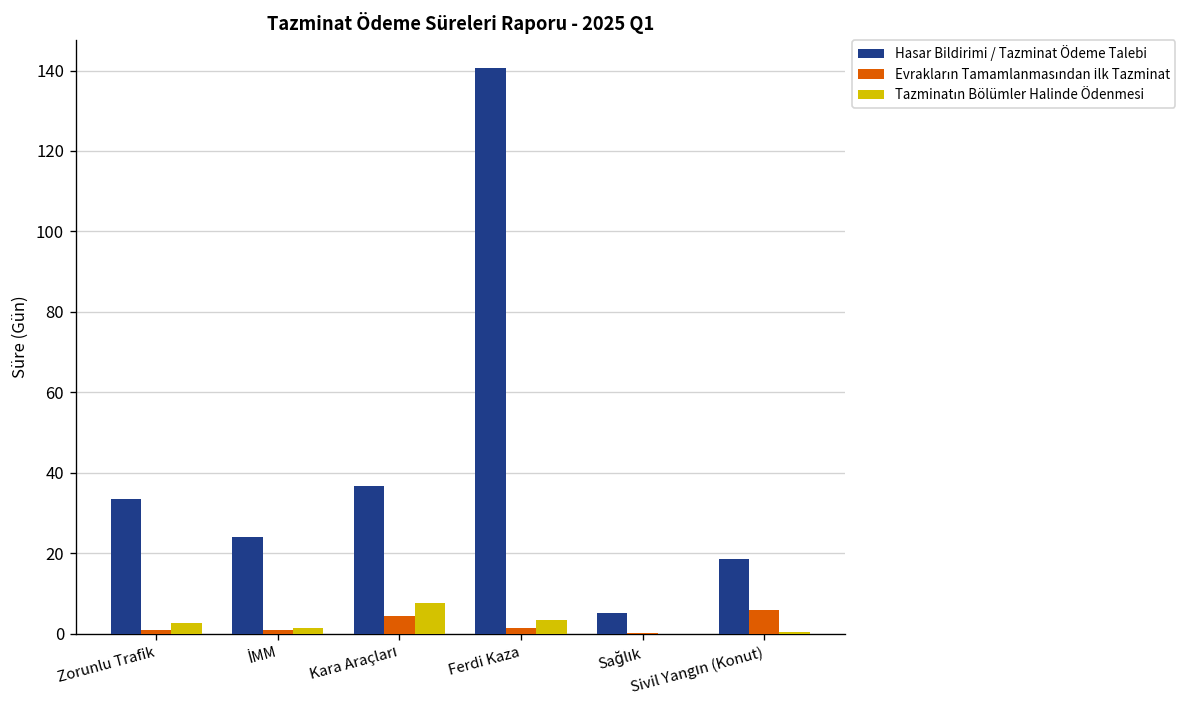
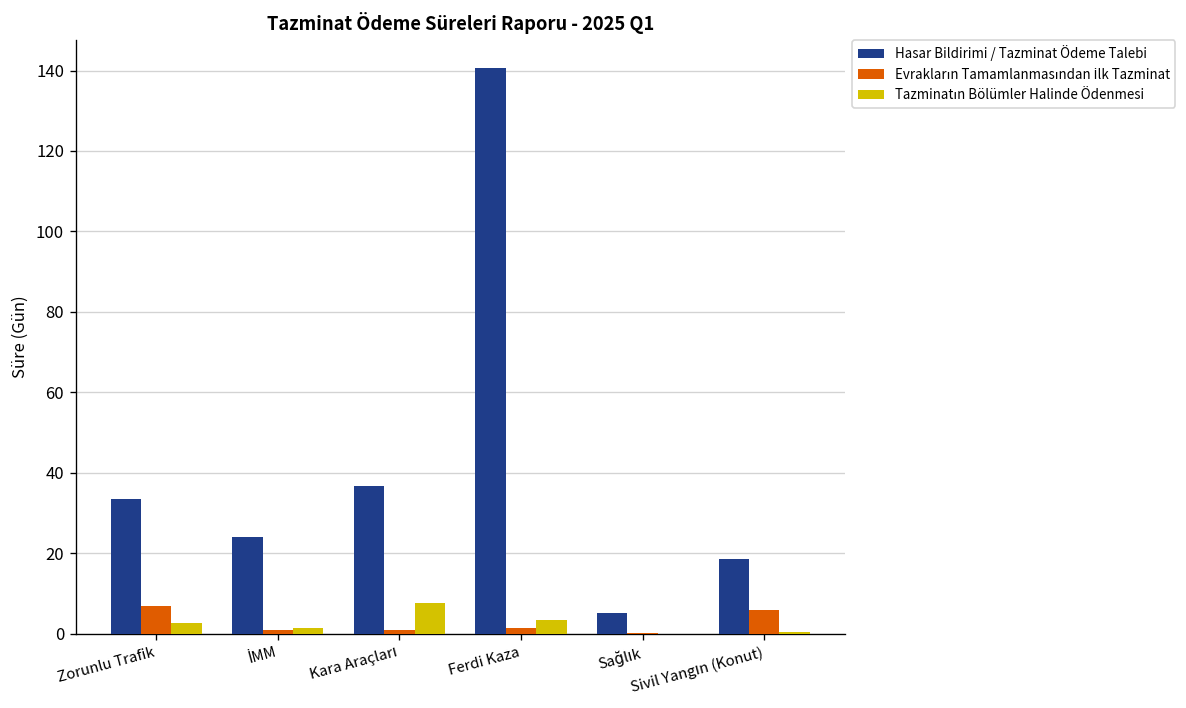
  {
    "Hasar Bildirimi / Tazminat Ödeme Talebi": {
      "Zorunlu Trafik": 33,
      "İMM": 24,
      "Kara Araçları": 37,
      "Ferdi Kaza": 141,
      "Sağlık": 5,
      "Sivil Yangın (Konut)": 19
    },
    "Evrakların Tamamlanmasından İlk Tazminat": {
-     "Zorunlu Trafik": 1,
+     "Zorunlu Trafik": 7,
      "İMM": 1,
-     "Kara Araçları": 4,
+     "Kara Araçları": 1,
      "Ferdi Kaza": 1,
      "Sivil Yangın (Konut)": 6
    },
    "Tazminatın Bölümler Halinde Ödenmesi": {
      "Zorunlu Trafik": 3,
      "İMM": 2,
      "Kara Araçları": 8,
      "Ferdi Kaza": 3,
      "Sağlık": 0
    }
  }
